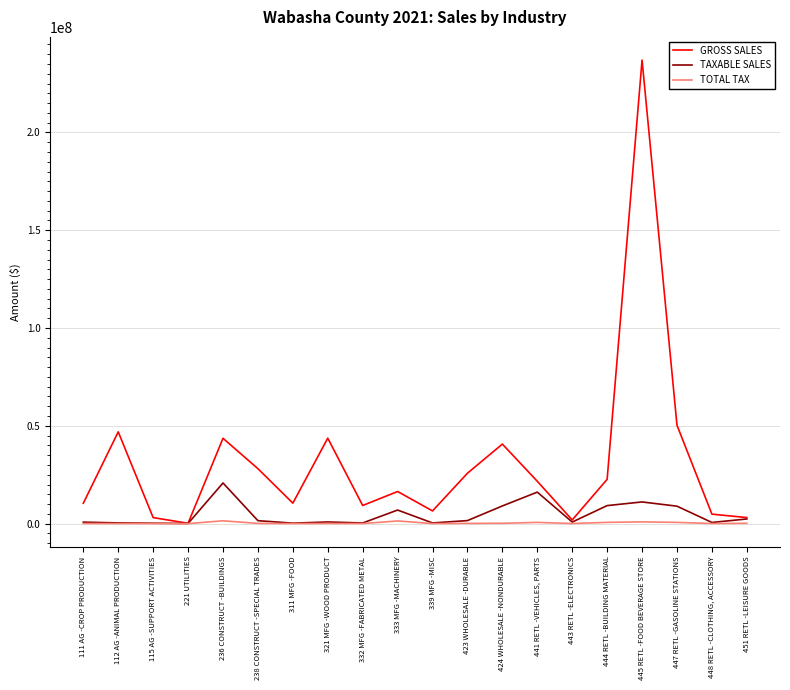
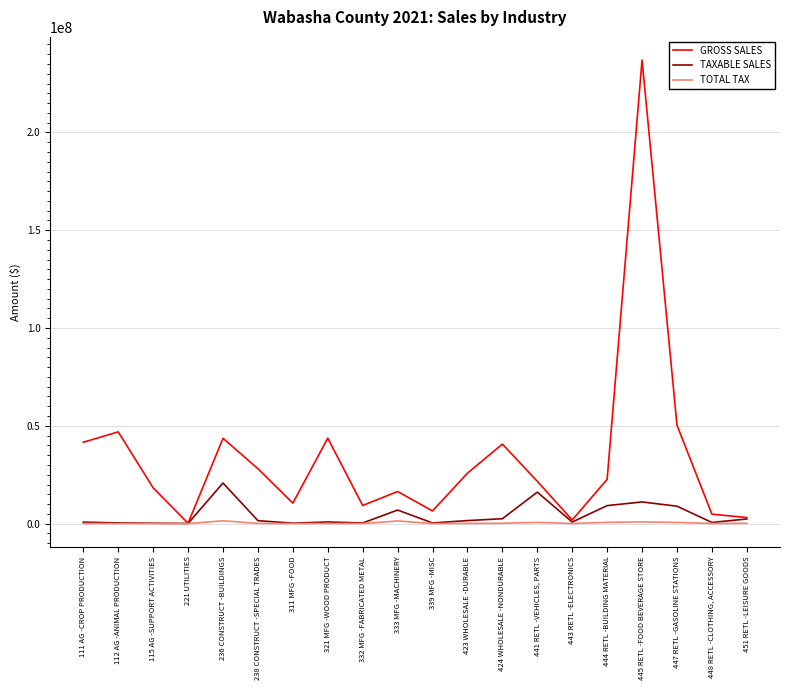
  {
    "GROSS SALES": {
-     "111 AG -CROP PRODUCTION": 10000000,
+     "111 AG -CROP PRODUCTION": 42000000,
      "112 AG -ANIMAL PRODUCTION": 47000000,
-     "115 AG -SUPPORT ACTIVITIES": 3000000,
+     "115 AG -SUPPORT ACTIVITIES": 18000000,
      "236 CONSTRUCT -BUILDINGS": 44000000,
      "238 CONSTRUCT -SPECIAL TRADES": 28000000,
      "311 MFG -FOOD": 10000000,
      "321 MFG -WOOD PRODUCT": 44000000,
      "332 MFG -FABRICATED METAL": 9000000,
      "333 MFG -MACHINERY": 16000000,
      "339 MFG -MISC": 6000000,
      "423 WHOLESALE -DURABLE": 26000000,
      "424 WHOLESALE -NONDURABLE": 41000000,
      "441 RETL -VEHICLES, PARTS": 22000000,
      "444 RETL -BUILDING MATERIAL": 23000000,
      "445 RETL -FOOD BEVERAGE STORE": 237000000,
      "447 RETL -GASOLINE STATIONS": 50000000,
      "448 RETL -CLOTHING, ACCESSORY": 5000000
    },
    "TAXABLE SALES": {
      "236 CONSTRUCT -BUILDINGS": 21000000,
      "238 CONSTRUCT -SPECIAL TRADES": 2000000,
      "333 MFG -MACHINERY": 7000000,
      "423 WHOLESALE -DURABLE": 2000000,
-     "424 WHOLESALE -NONDURABLE": 9000000,
+     "424 WHOLESALE -NONDURABLE": 3000000,
      "441 RETL -VEHICLES, PARTS": 16000000,
      "444 RETL -BUILDING MATERIAL": 9000000,
      "445 RETL -FOOD BEVERAGE STORE": 11000000,
      "447 RETL -GASOLINE STATIONS": 9000000
    },
    "TOTAL TAX": {
      "236 CONSTRUCT -BUILDINGS": 1000000,
      "238 CONSTRUCT -SPECIAL TRADES": 0,
      "333 MFG -MACHINERY": 1000000,
      "423 WHOLESALE -DURABLE": 0,
      "424 WHOLESALE -NONDURABLE": 0,
      "441 RETL -VEHICLES, PARTS": 1000000,
      "444 RETL -BUILDING MATERIAL": 1000000,
      "445 RETL -FOOD BEVERAGE STORE": 1000000,
      "447 RETL -GASOLINE STATIONS": 1000000,
      "451 RETL -LEISURE GOODS": 0
    }
  }
